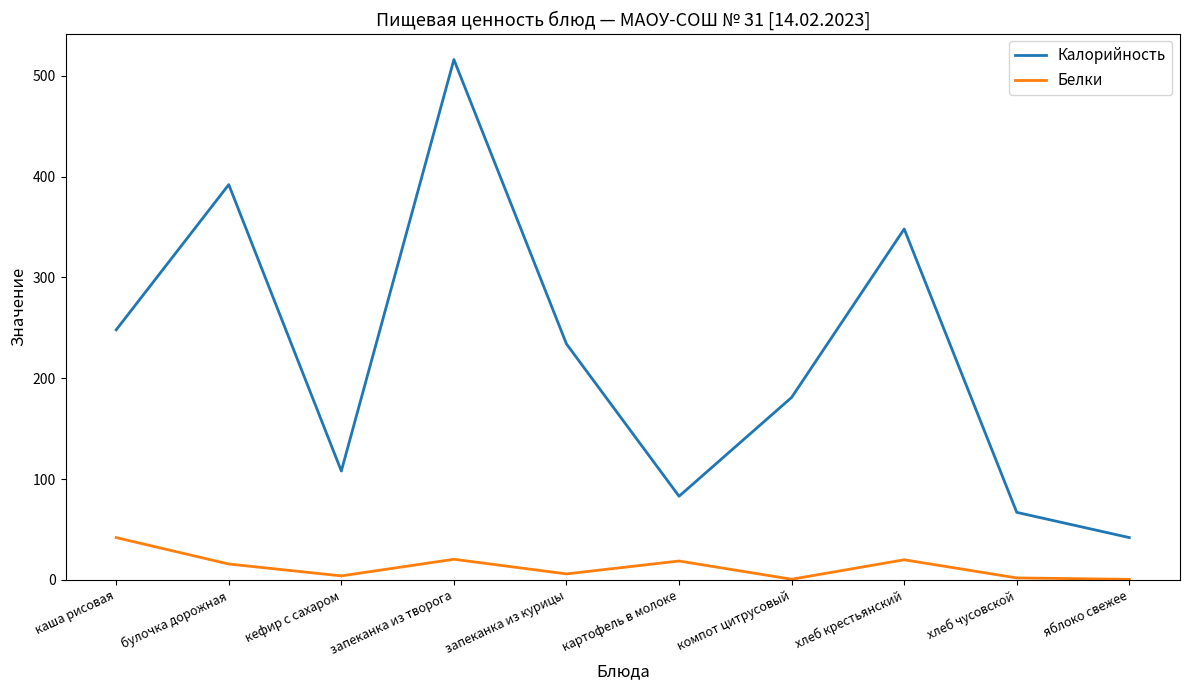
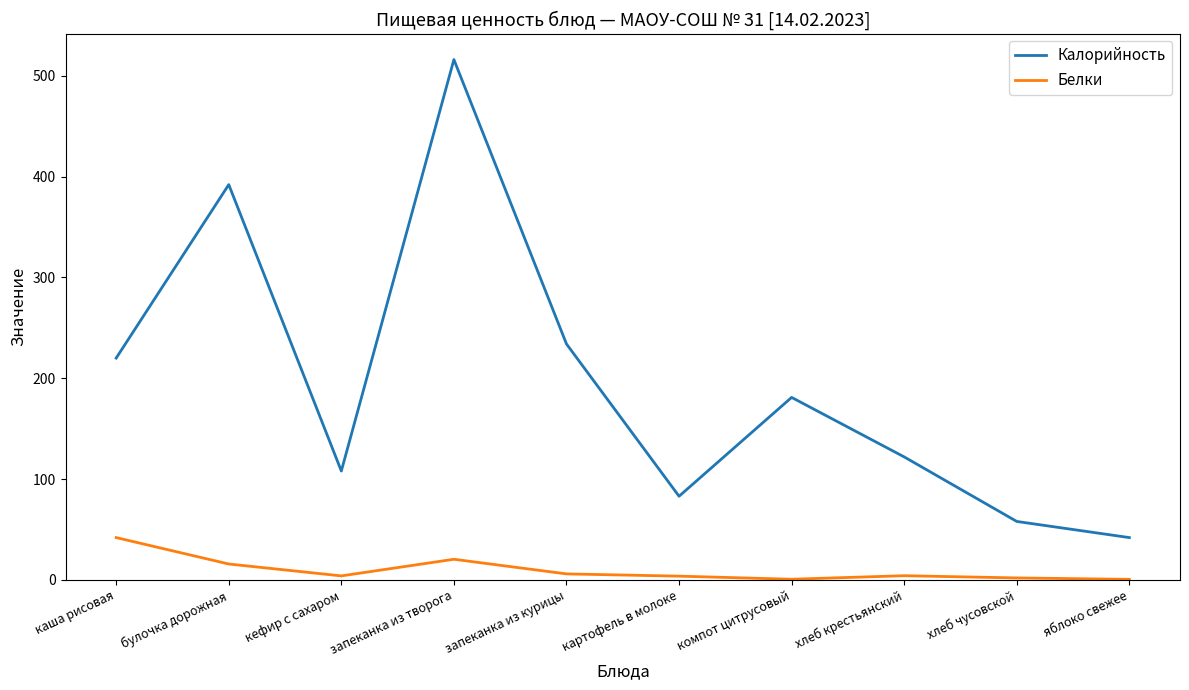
  {
    "Калорийность": {
-     "каша рисовая": 248,
+     "каша рисовая": 220,
      "булочка дорожная": 392,
      "кефир с сахаром": 108,
      "запеканка из творога": 516,
      "запеканка из курицы": 234,
      "картофель в молоке": 83,
      "компот цитрусовый": 181,
-     "хлеб крестьянский": 348,
-     "хлеб чусовской": 67,
+     "хлеб крестьянский": 122,
+     "хлеб чусовской": 58,
      "яблоко свежее": 42
    },
    "Белки": {
      "каша рисовая": 42,
      "булочка дорожная": 16,
      "кефир с сахаром": 4,
      "запеканка из творога": 21,
      "запеканка из курицы": 6,
-     "картофель в молоке": 19,
+     "картофель в молоке": 4,
      "компот цитрусовый": 1,
-     "хлеб крестьянский": 20,
+     "хлеб крестьянский": 4,
      "хлеб чусовской": 2,
      "яблоко свежее": 1
    }
  }
